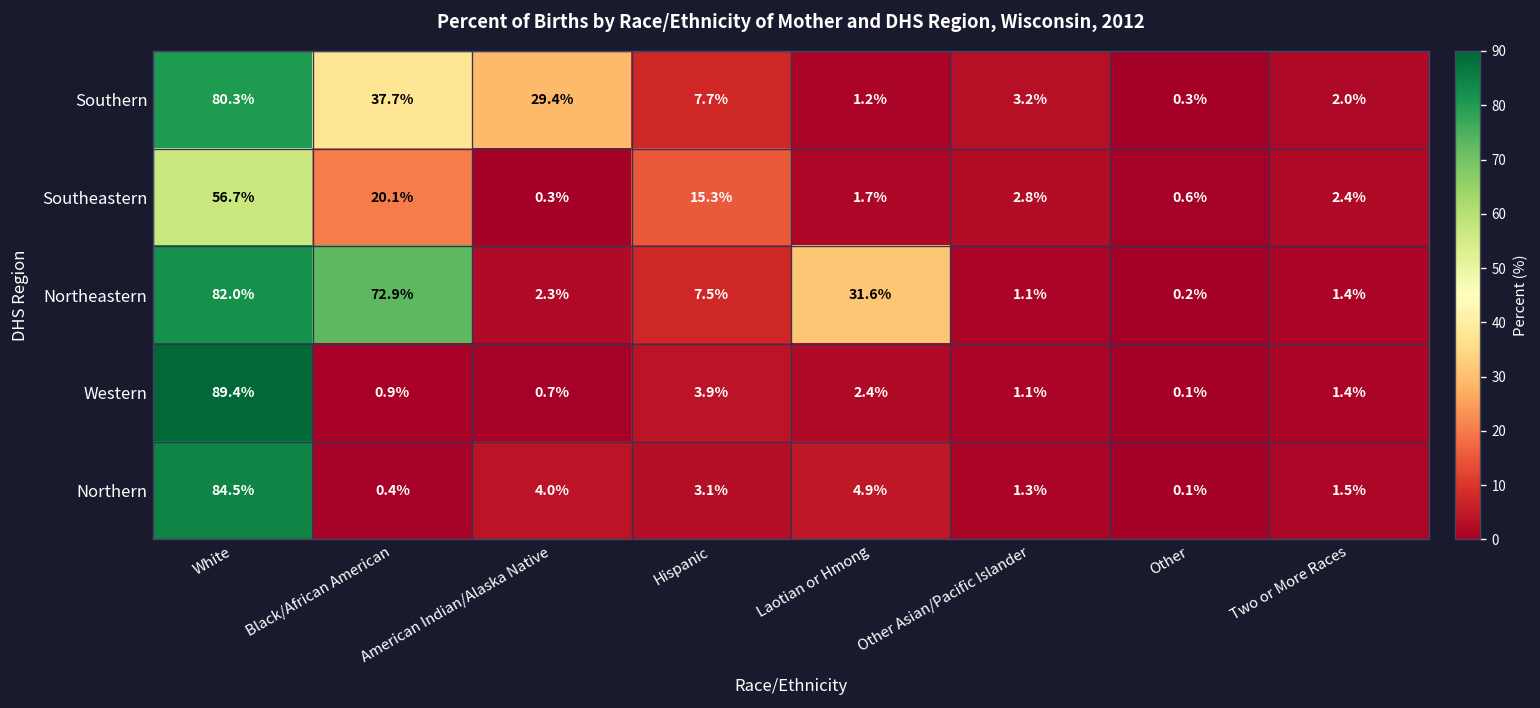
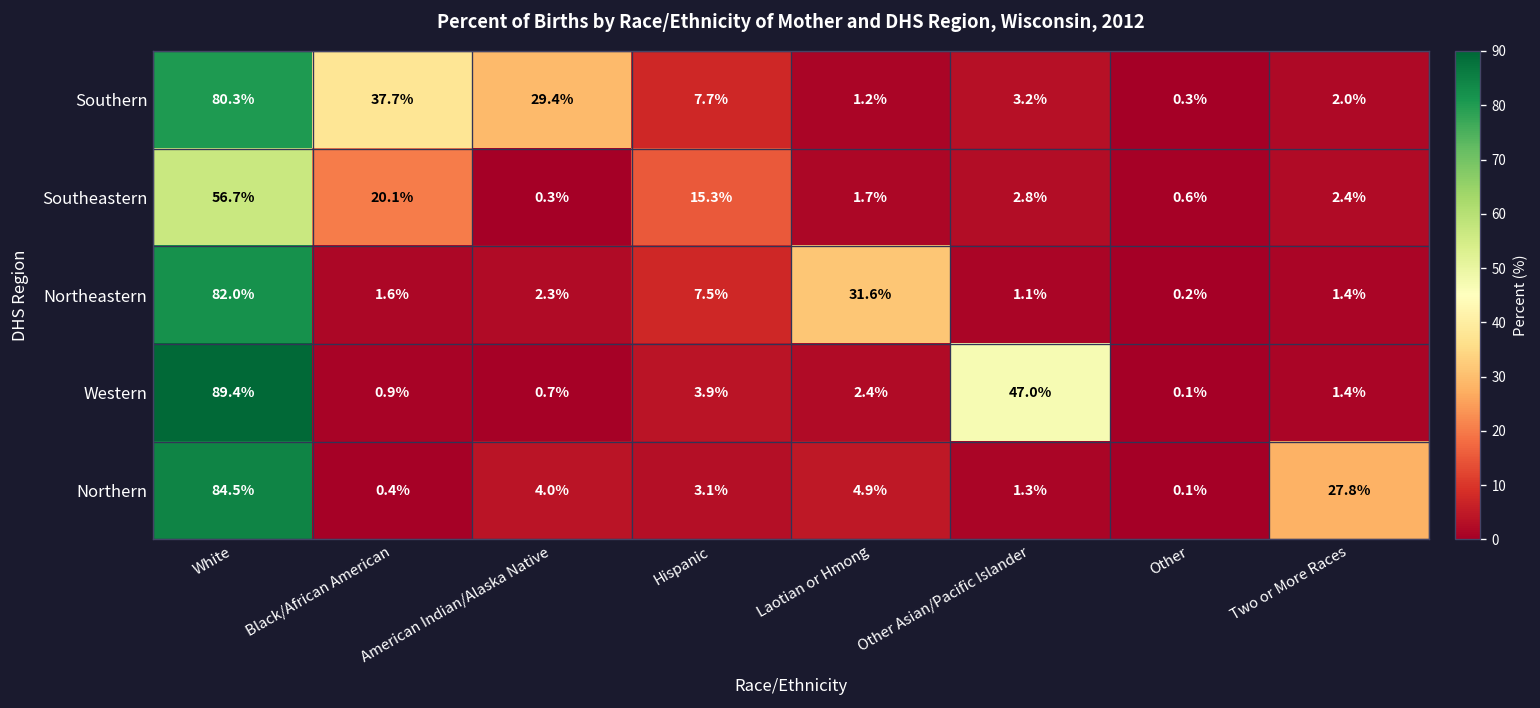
  {
    "Southern": {
      "White": "80.3%",
      "Black/African American": "37.7%",
      "American Indian/Alaska Native": "29.4%",
      "Hispanic": "7.7%",
      "Laotian or Hmong": "1.2%",
      "Other Asian/Pacific Islander": "3.2%",
      "Other": "0.3%",
      "Two or More Races": "2.0%"
    },
    "Southeastern": {
      "White": "56.7%",
      "Black/African American": "20.1%",
      "American Indian/Alaska Native": "0.3%",
      "Hispanic": "15.3%",
      "Laotian or Hmong": "1.7%",
      "Other Asian/Pacific Islander": "2.8%",
      "Other": "0.6%",
      "Two or More Races": "2.4%"
    },
    "Northeastern": {
      "White": "82.0%",
-     "Black/African American": "72.9%",
+     "Black/African American": "1.6%",
      "American Indian/Alaska Native": "2.3%",
      "Hispanic": "7.5%",
      "Laotian or Hmong": "31.6%",
      "Other Asian/Pacific Islander": "1.1%",
      "Other": "0.2%",
      "Two or More Races": "1.4%"
    },
    "Western": {
      "White": "89.4%",
      "Black/African American": "0.9%",
      "American Indian/Alaska Native": "0.7%",
      "Hispanic": "3.9%",
      "Laotian or Hmong": "2.4%",
-     "Other Asian/Pacific Islander": "1.1%",
+     "Other Asian/Pacific Islander": "47.0%",
      "Other": "0.1%",
      "Two or More Races": "1.4%"
    },
    "Northern": {
      "White": "84.5%",
      "Black/African American": "0.4%",
      "American Indian/Alaska Native": "4.0%",
      "Hispanic": "3.1%",
      "Laotian or Hmong": "4.9%",
      "Other Asian/Pacific Islander": "1.3%",
      "Other": "0.1%",
-     "Two or More Races": "1.5%"
+     "Two or More Races": "27.8%"
    }
  }
